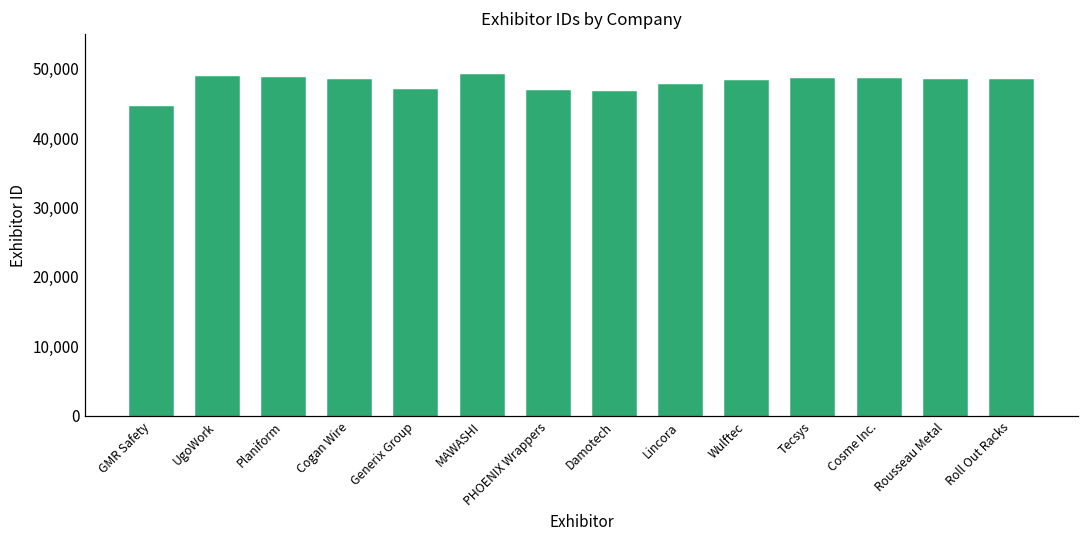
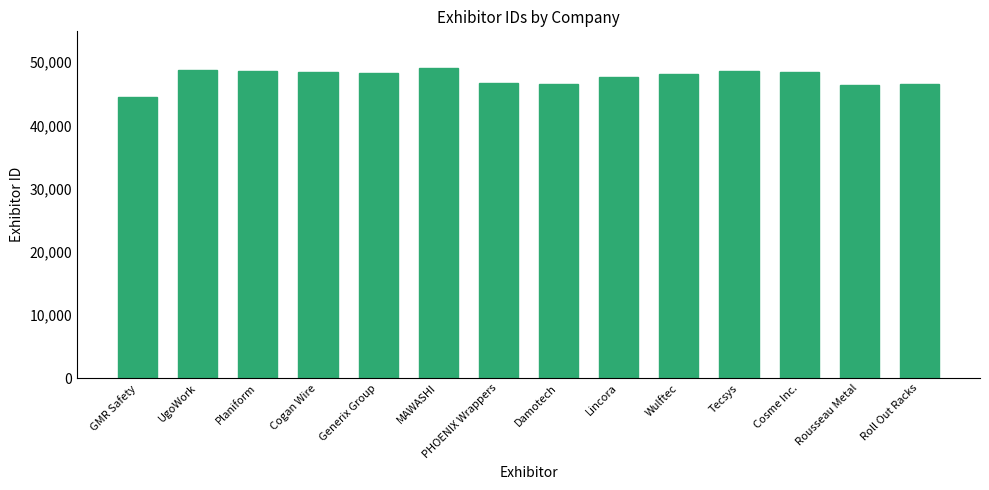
  {
    "GMR Safety": "44,000",
    "UgoWork": "49,000",
    "Planiform": "49,000",
    "Cogan Wire": "48,000",
-   "Generix Group": "47,000",
+   "Generix Group": "48,000",
    "MAWASHI": "49,000",
    "PHOENIX Wrappers": "47,000",
    "Damotech": "47,000",
    "Lincora": "48,000",
    "Wulftec": "48,000",
    "Tecsys": "49,000",
    "Cosme Inc.": "48,000",
-   "Rousseau Metal": "48,000",
-   "Roll Out Racks": "48,000"
+   "Rousseau Metal": "46,000",
+   "Roll Out Racks": "47,000"
  }
